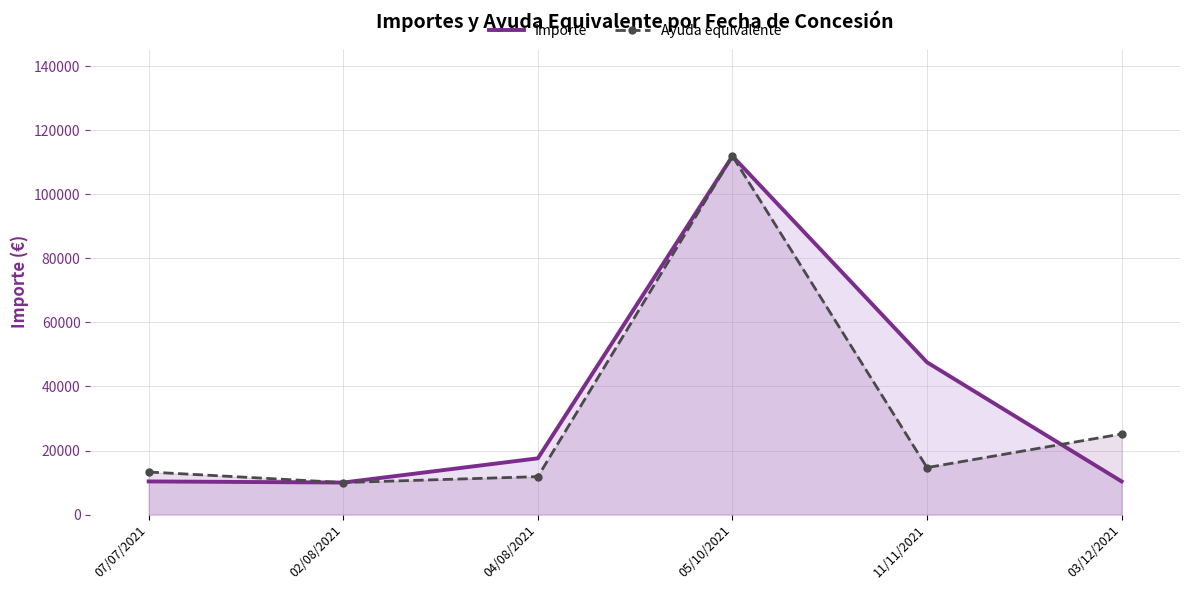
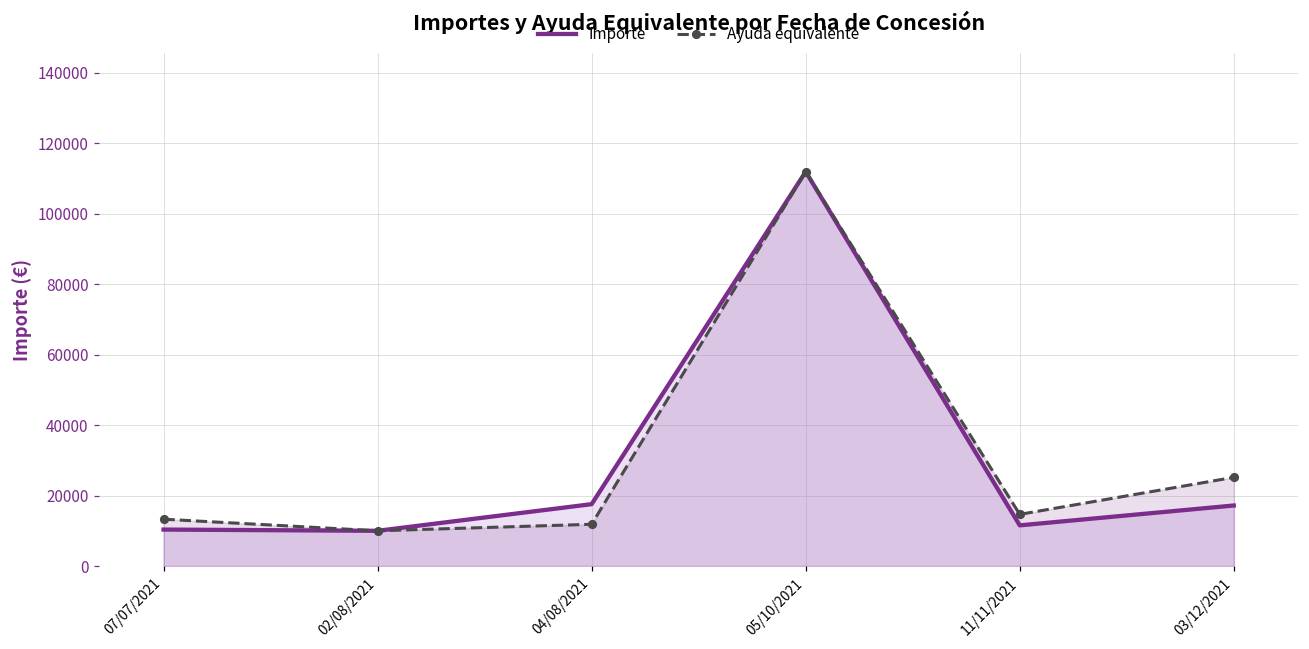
  {
    "Importe": {
      "07/07/2021": 10000,
      "04/08/2021": 18000,
-     "11/11/2021": 48000,
-     "03/12/2021": 10000
+     "11/11/2021": 12000,
+     "03/12/2021": 17000
    },
    "Ayuda equivalente": {
      "07/07/2021": 13000,
      "04/08/2021": 12000,
      "11/11/2021": 15000,
      "03/12/2021": 25000
    }
  }
